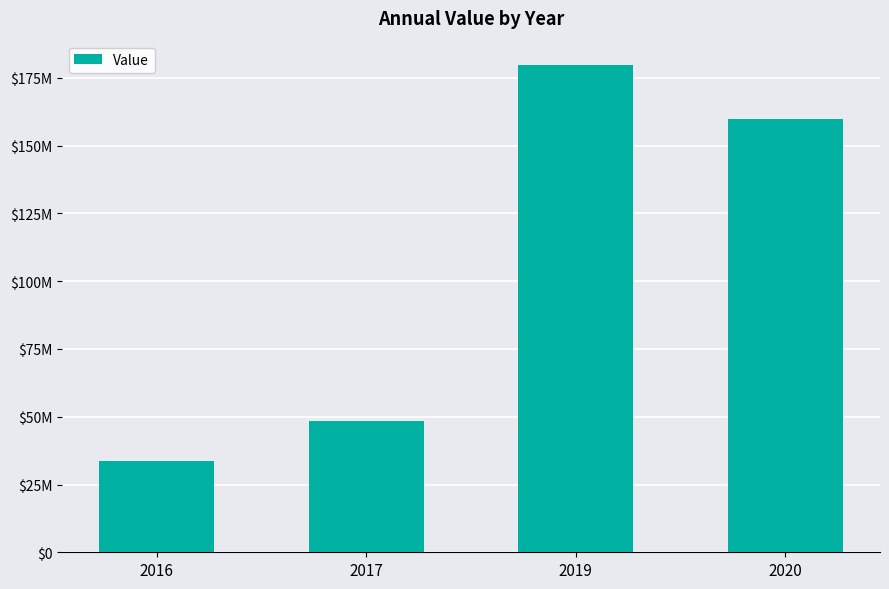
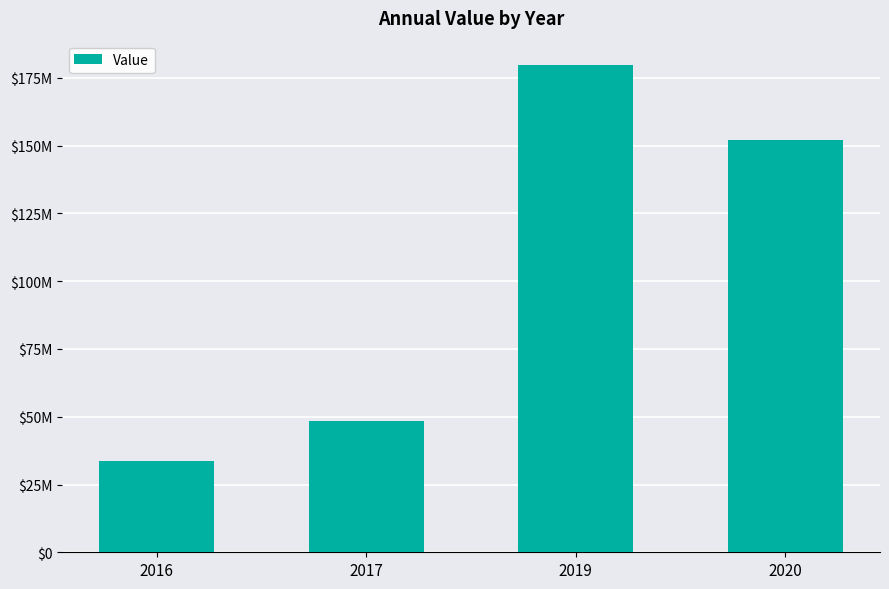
  {
    "2016": "$34000000",
    "2017": "$48000000",
    "2019": "$180000000",
-   "2020": "$160000000"
+   "2020": "$152000000"
  }
